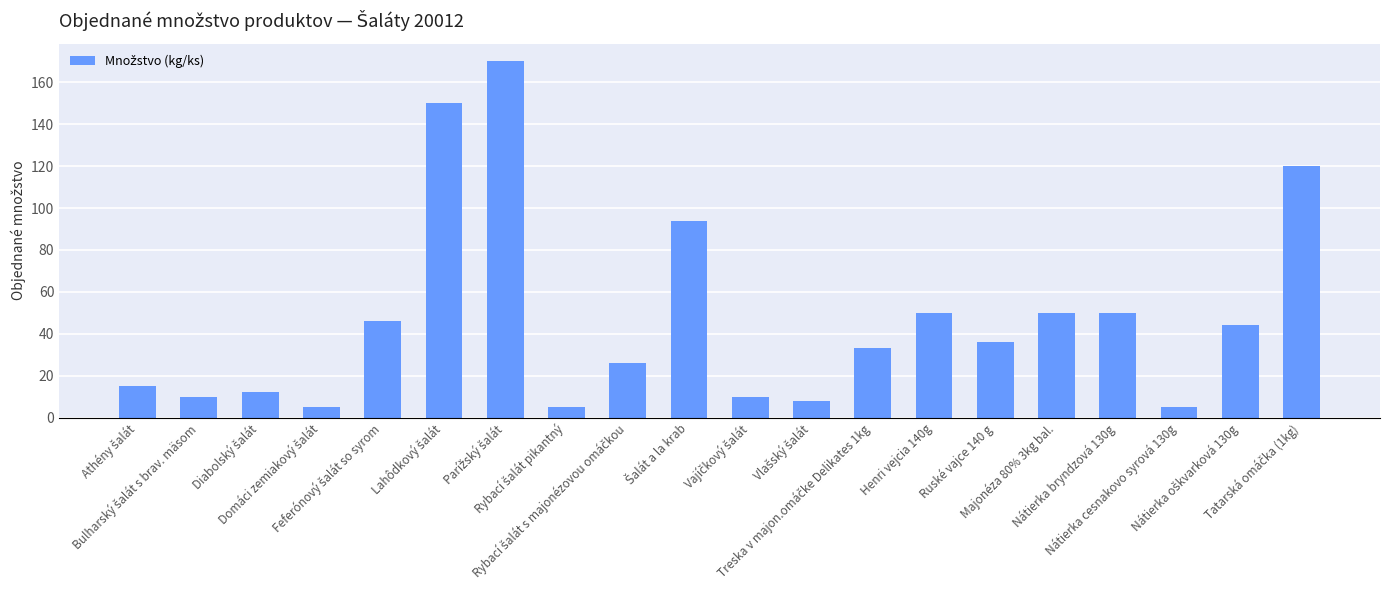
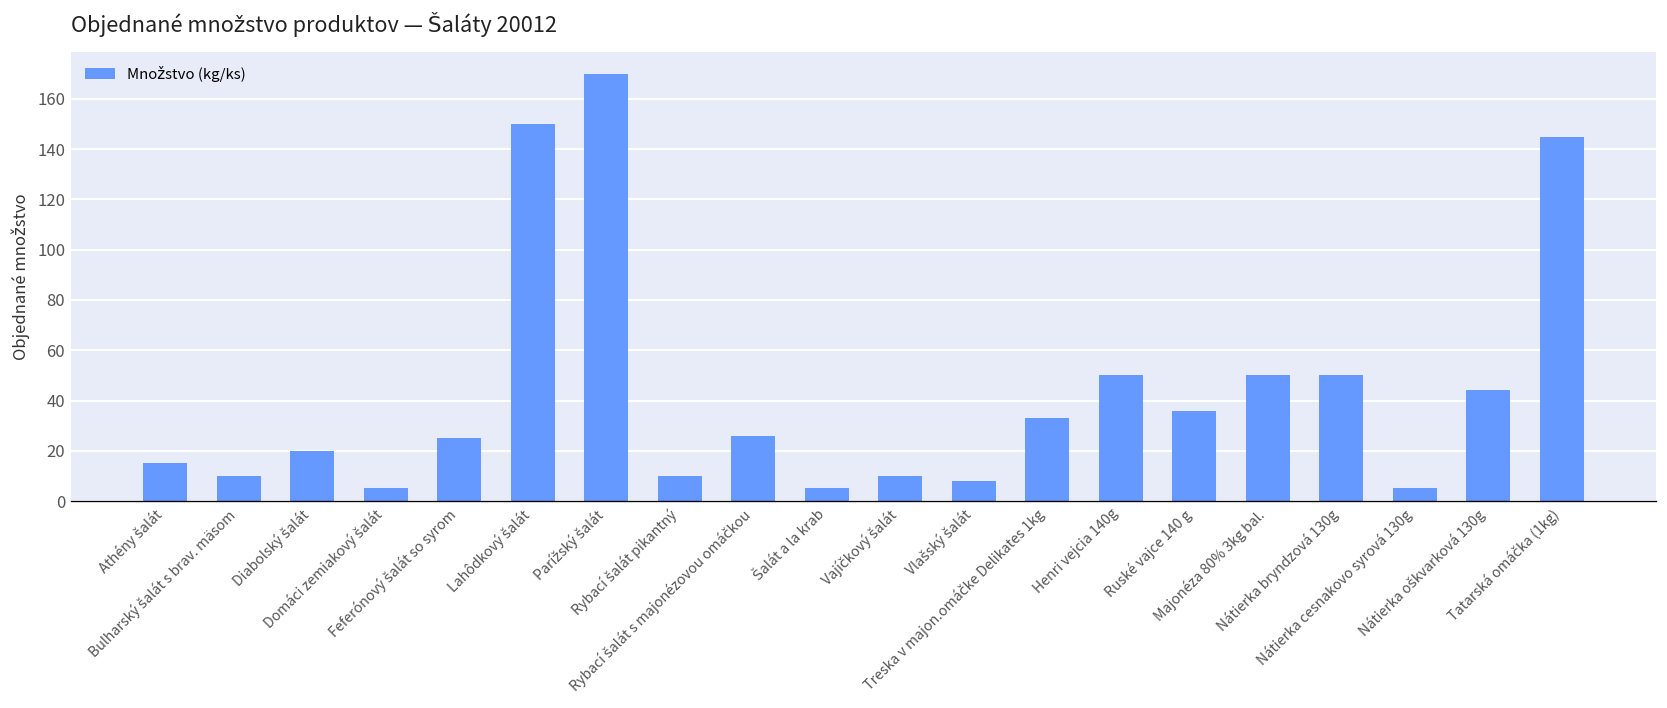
  {
    "Athény šalát": 15,
    "Bulharský šalát s brav. mäsom": 10,
-   "Diabolský šalát": 12,
+   "Diabolský šalát": 20,
    "Domáci zemiakový šalát": 5,
-   "Feferónový šalát so syrom": 46,
+   "Feferónový šalát so syrom": 25,
    "Lahôdkový šalát": 150,
    "Parížský šalát": 170,
-   "Rybací šalát pikantný": 5,
+   "Rybací šalát pikantný": 10,
    "Rybací šalát s majonézovou omáčkou": 26,
-   "Šalát a la krab": 94,
+   "Šalát a la krab": 5,
    "Vajíčkový šalát": 10,
    "Vlašský šalát": 8,
    "Treska v majon.omáčke Delikates 1kg": 33,
    "Henri vejcia 140g": 50,
    "Ruské vajce 140 g": 36,
    "Majonéza 80% 3kg bal.": 50,
    "Nátierka bryndzová 130g": 50,
    "Nátierka cesnakovo syrová 130g": 5,
    "Nátierka oškvarková 130g": 44,
-   "Tatarská omáčka (1kg)": 120
+   "Tatarská omáčka (1kg)": 145
  }
